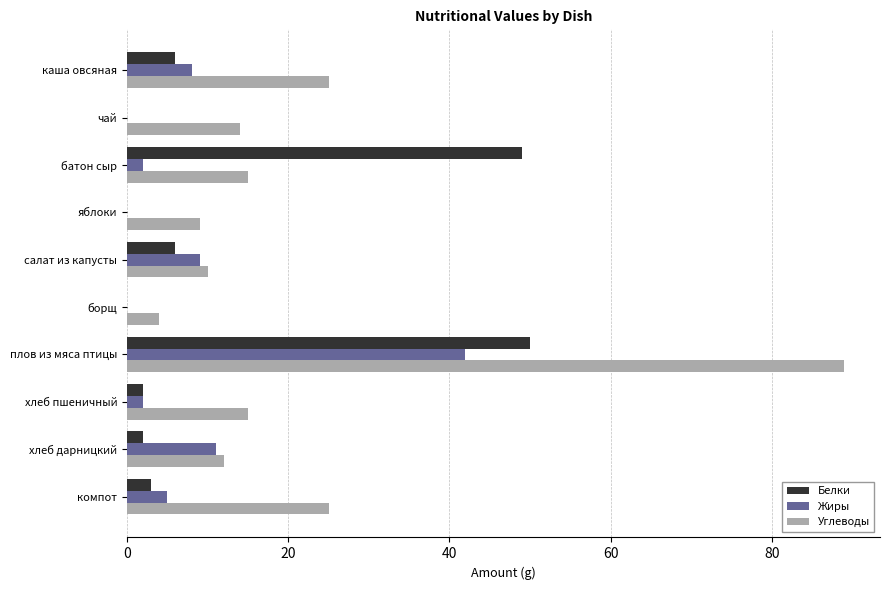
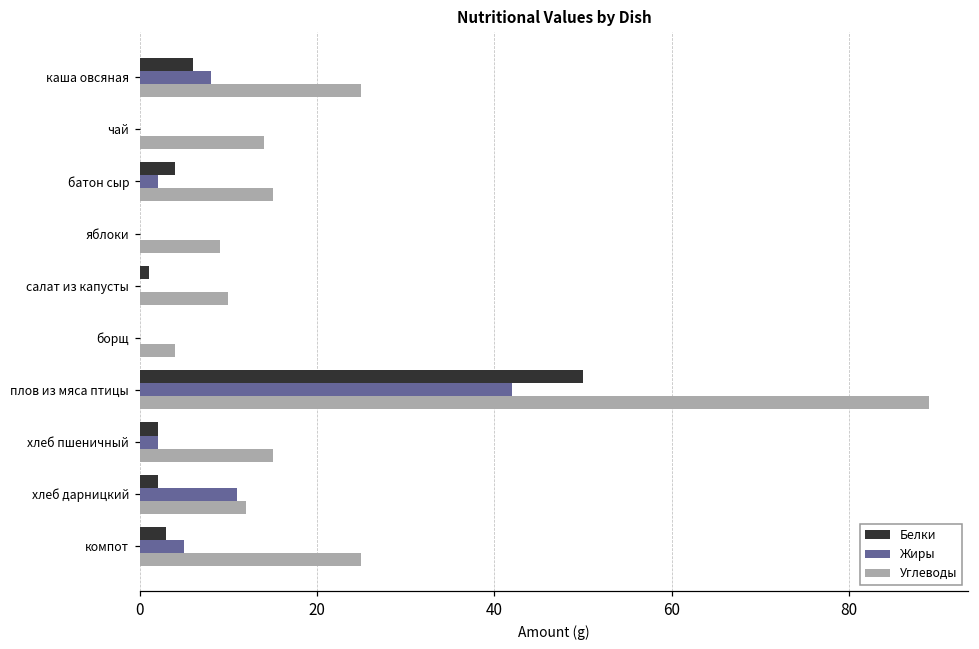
  {
    "Белки": {
      "каша овсяная": 6,
      "чай": 0,
-     "батон сыр": 49,
+     "батон сыр": 4,
      "яблоки": 0,
-     "салат из капусты": 6,
+     "салат из капусты": 1,
      "борщ": 0,
      "плов из мяса птицы": 50,
      "хлеб пшеничный": 2,
      "хлеб дарницкий": 2,
      "компот": 3
    },
    "Жиры": {
      "каша овсяная": 8,
      "чай": 0,
      "батон сыр": 2,
      "яблоки": 0,
-     "салат из капусты": 9,
+     "салат из капусты": 0,
      "борщ": 0,
      "плов из мяса птицы": 42,
      "хлеб пшеничный": 2,
      "хлеб дарницкий": 11,
      "компот": 5
    },
    "Углеводы": {
      "каша овсяная": 25,
      "чай": 14,
      "батон сыр": 15,
      "яблоки": 9,
      "салат из капусты": 10,
      "борщ": 4,
      "плов из мяса птицы": 89,
      "хлеб пшеничный": 15,
      "хлеб дарницкий": 12,
      "компот": 25
    }
  }
